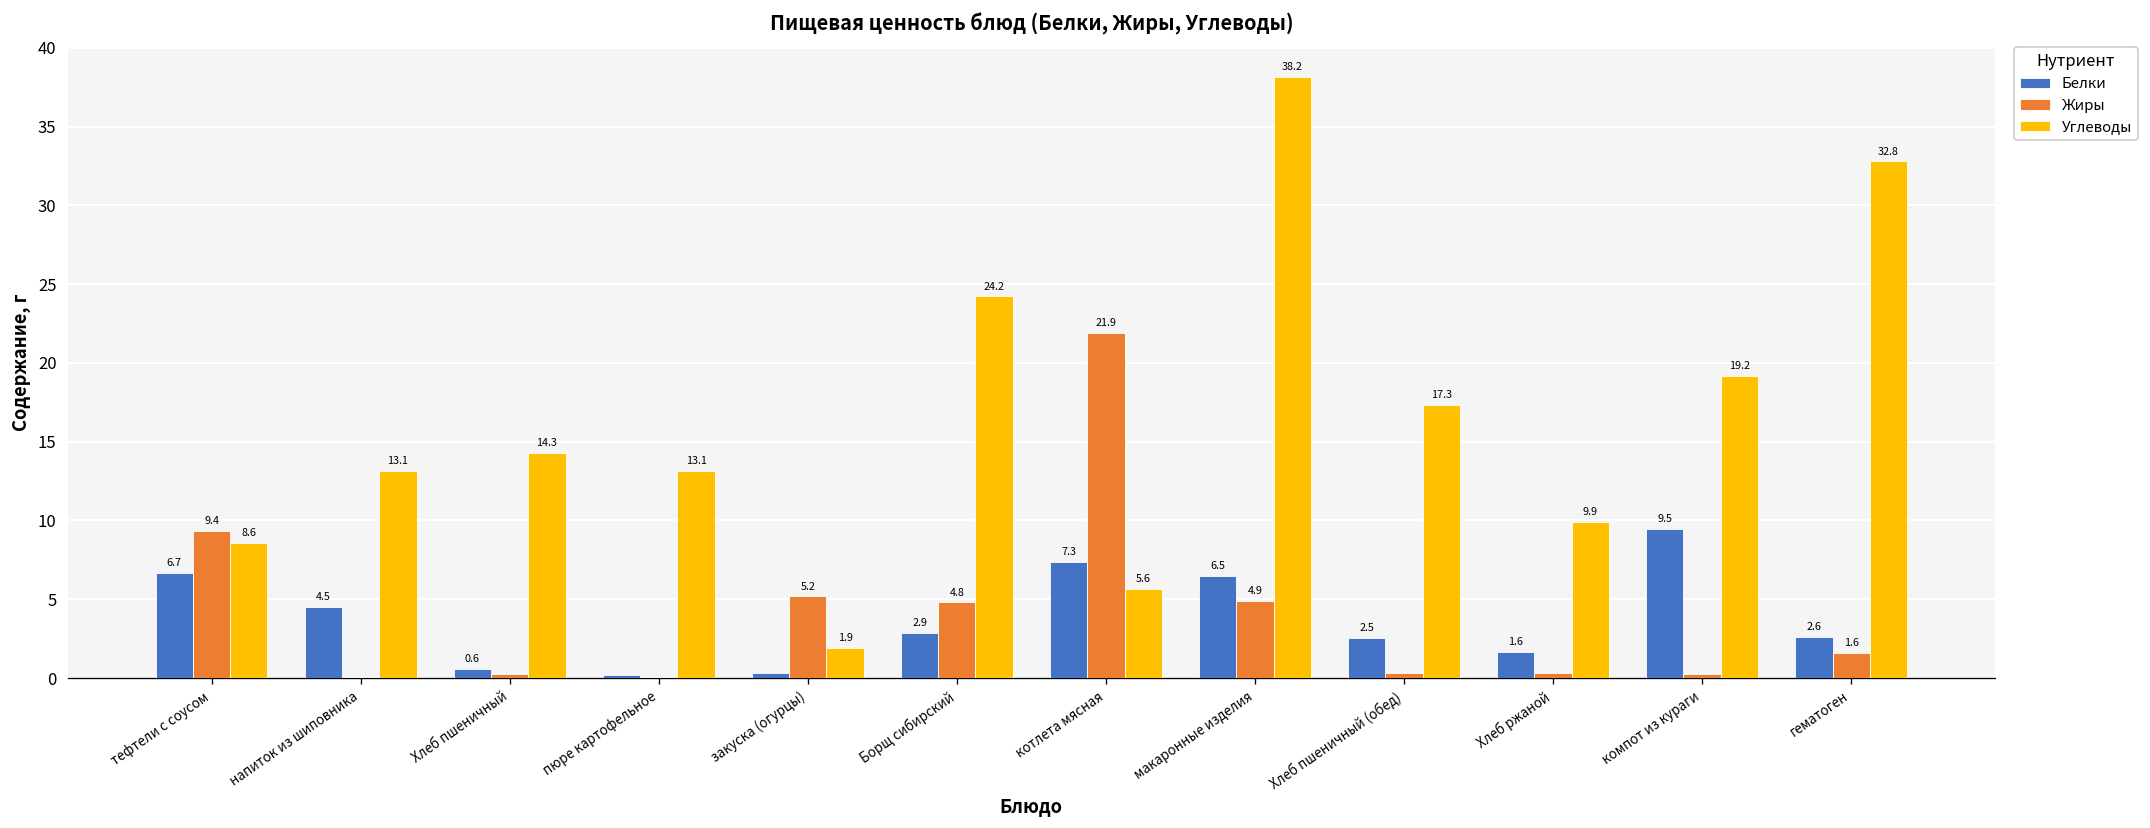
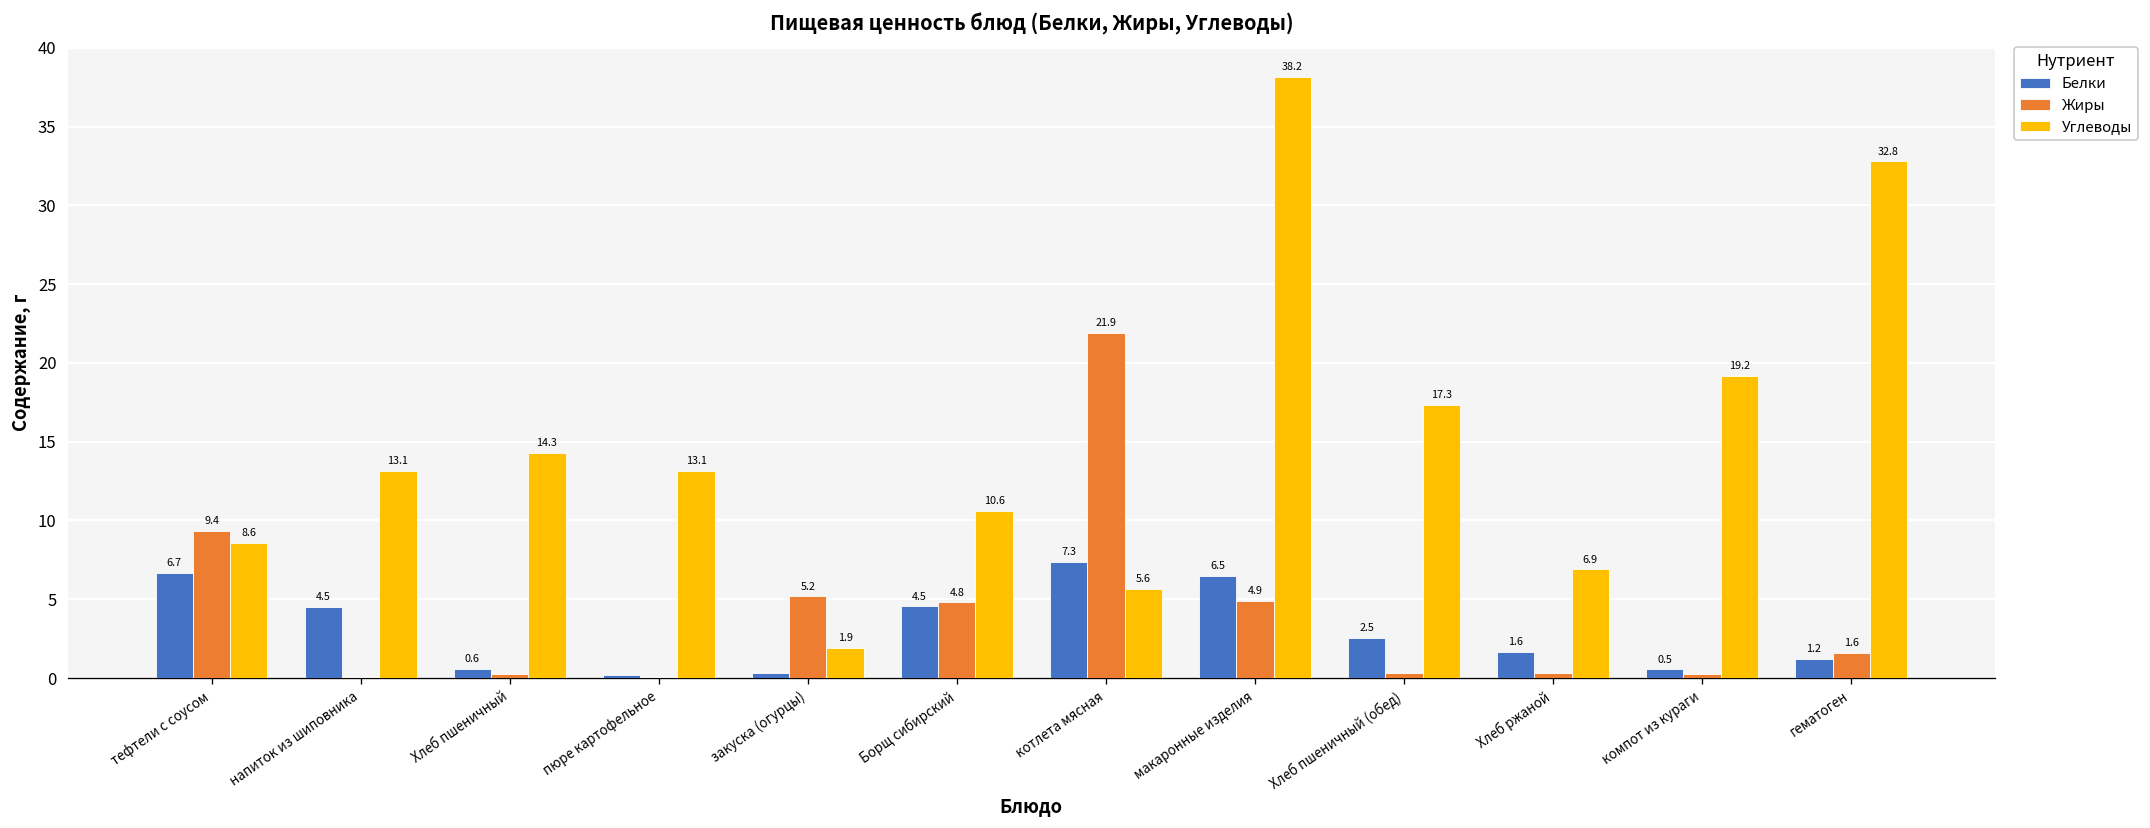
  {
    "Белки": {
      "тефтели с соусом": 6.7,
      "напиток из шиповника": 4.5,
      "Хлеб пшеничный": 0.6,
-     "Борщ сибирский": 2.9,
+     "Борщ сибирский": 4.5,
      "котлета мясная": 7.3,
      "макаронные изделия": 6.5,
      "Хлеб пшеничный (обед)": 2.5,
      "Хлеб ржаной": 1.6,
-     "компот из кураги": 9.5,
-     "гематоген": 2.6
+     "компот из кураги": 0.5,
+     "гематоген": 1.2
    },
    "Жиры": {
      "тефтели с соусом": 9.4,
      "закуска (огурцы)": 5.2,
      "Борщ сибирский": 4.8,
      "котлета мясная": 21.9,
      "макаронные изделия": 4.9,
      "гематоген": 1.6
    },
    "Углеводы": {
      "тефтели с соусом": 8.6,
      "напиток из шиповника": 13.1,
      "Хлеб пшеничный": 14.3,
      "пюре картофельное": 13.1,
      "закуска (огурцы)": 1.9,
-     "Борщ сибирский": 24.2,
+     "Борщ сибирский": 10.6,
      "котлета мясная": 5.6,
      "макаронные изделия": 38.2,
      "Хлеб пшеничный (обед)": 17.3,
-     "Хлеб ржаной": 9.9,
+     "Хлеб ржаной": 6.9,
      "компот из кураги": 19.2,
      "гематоген": 32.8
    }
  }
